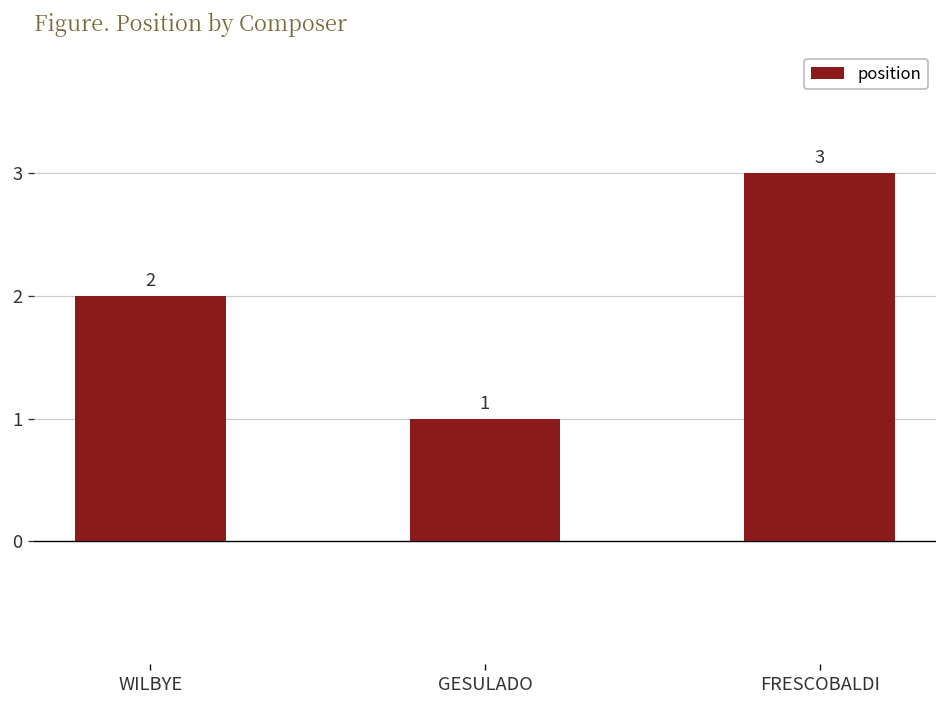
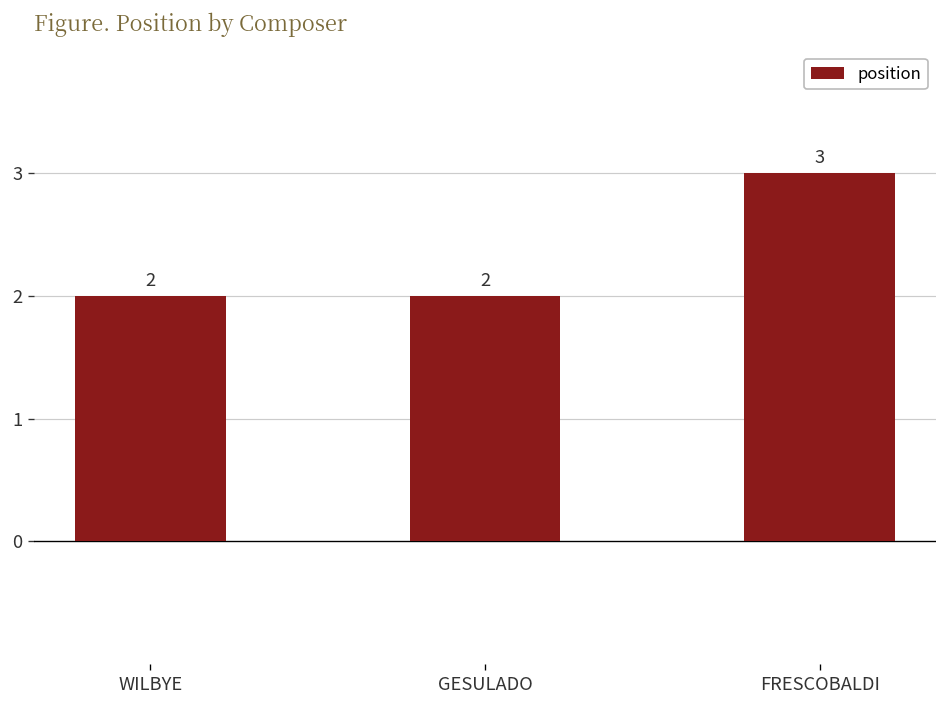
  {
    "WILBYE": 2,
-   "GESULADO": 1,
+   "GESULADO": 2,
    "FRESCOBALDI": 3
  }
